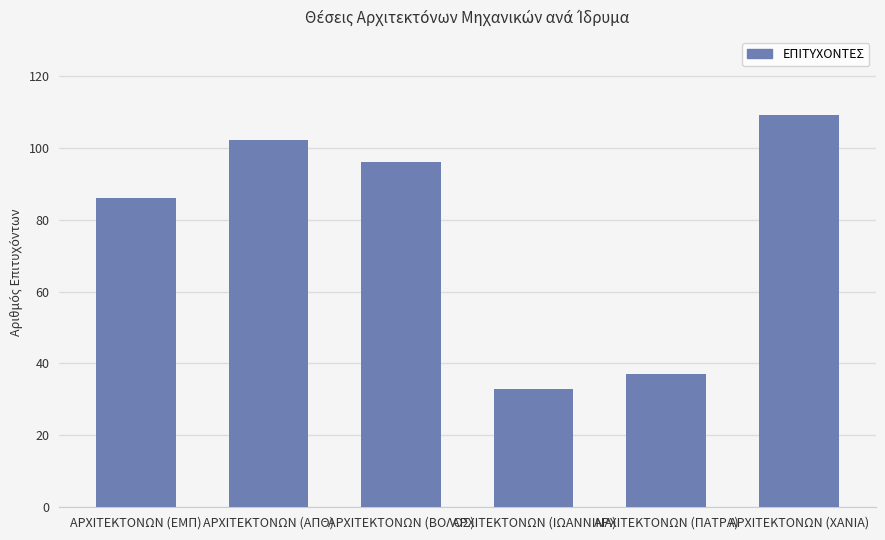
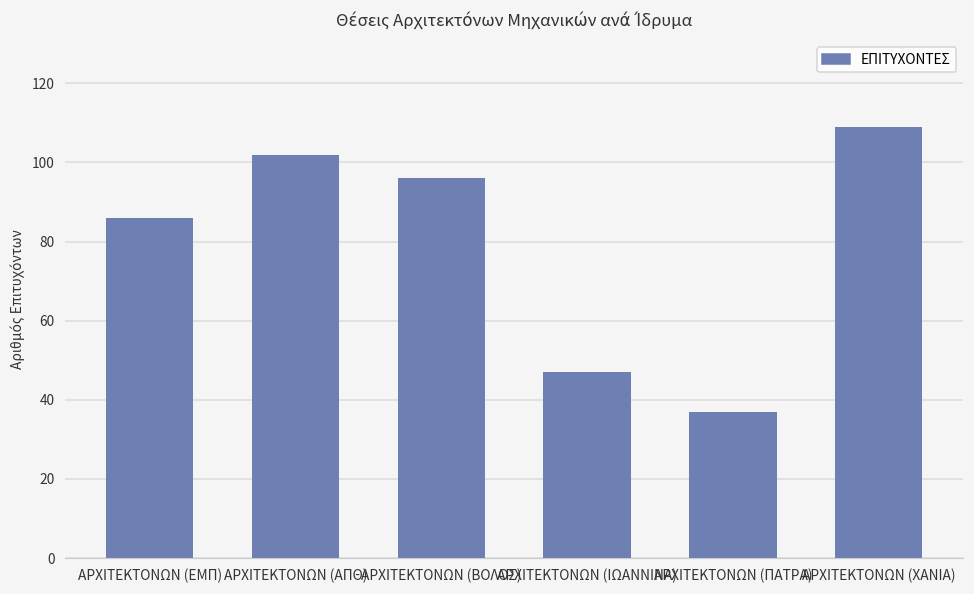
  {
    "ΑΡΧΙΤΕΚΤΟΝΩΝ (ΕΜΠ)": 86,
    "ΑΡΧΙΤΕΚΤΟΝΩΝ (ΑΠΘ)": 102,
-   "ΑΡΧΙΤΕΚΤΟΝΩΝ (ΙΩΑΝΝΙΝΑ)": 33,
+   "ΑΡΧΙΤΕΚΤΟΝΩΝ (ΙΩΑΝΝΙΝΑ)": 47,
    "ΑΡΧΙΤΕΚΤΟΝΩΝ (ΧΑΝΙΑ)": 109
  }
